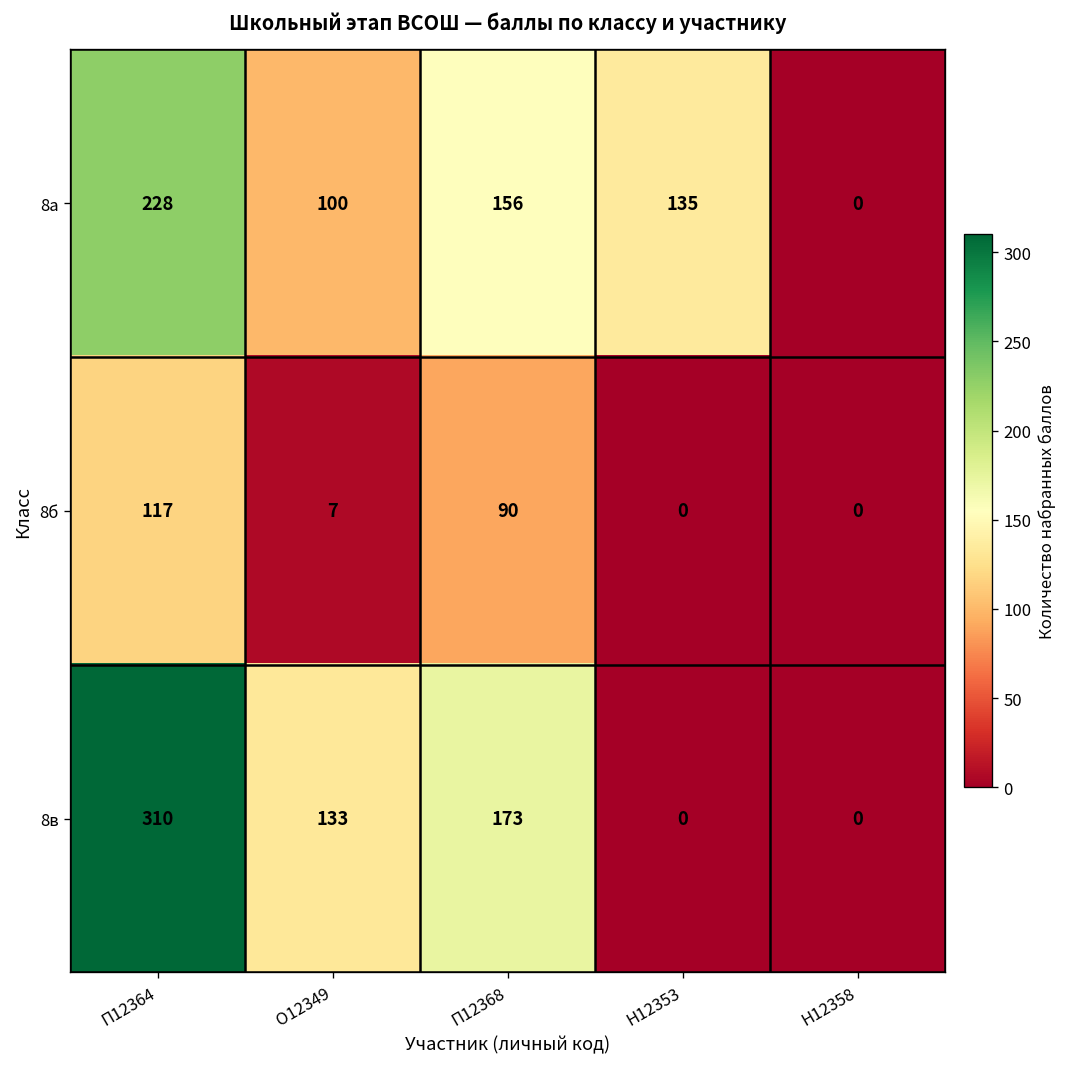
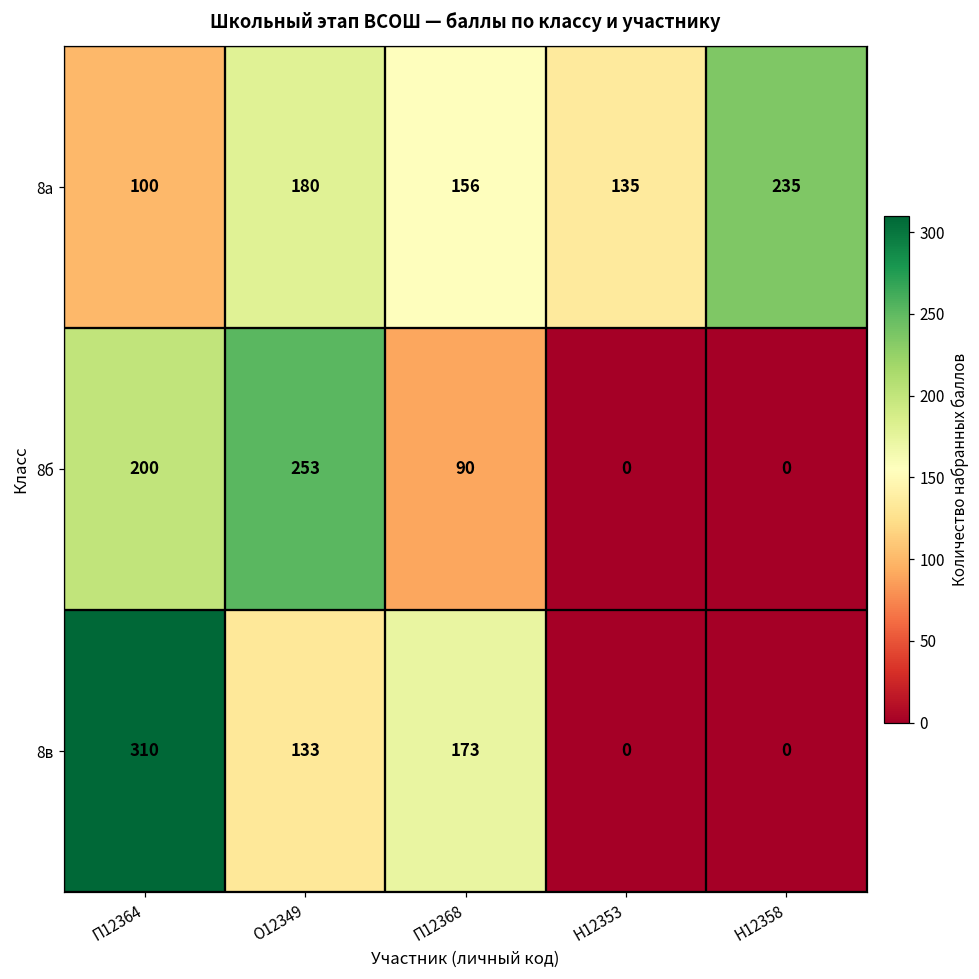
  {
    "8а": {
-     "П12364": 228,
-     "О12349": 100,
+     "П12364": 100,
+     "О12349": 180,
      "П12368": 156,
      "Н12353": 135,
-     "Н12358": 0
+     "Н12358": 235
    },
    "8б": {
-     "П12364": 117,
-     "О12349": 7,
+     "П12364": 200,
+     "О12349": 253,
      "П12368": 90,
      "Н12353": 0,
      "Н12358": 0
    },
    "8в": {
      "П12364": 310,
      "О12349": 133,
      "П12368": 173,
      "Н12353": 0,
      "Н12358": 0
    }
  }
